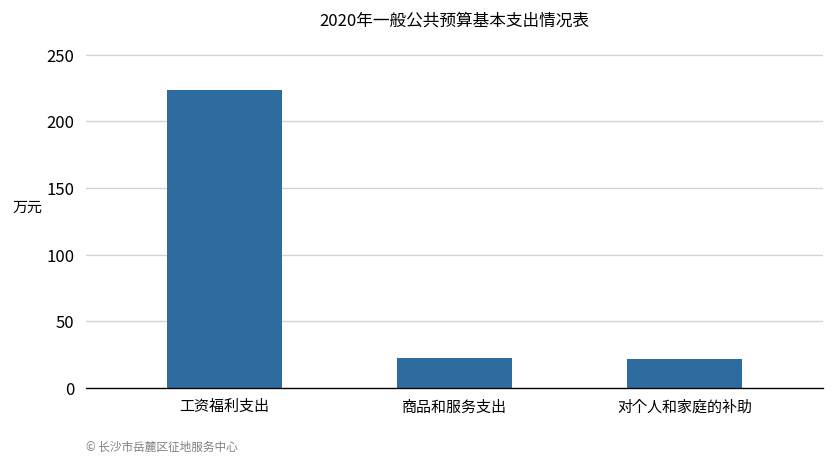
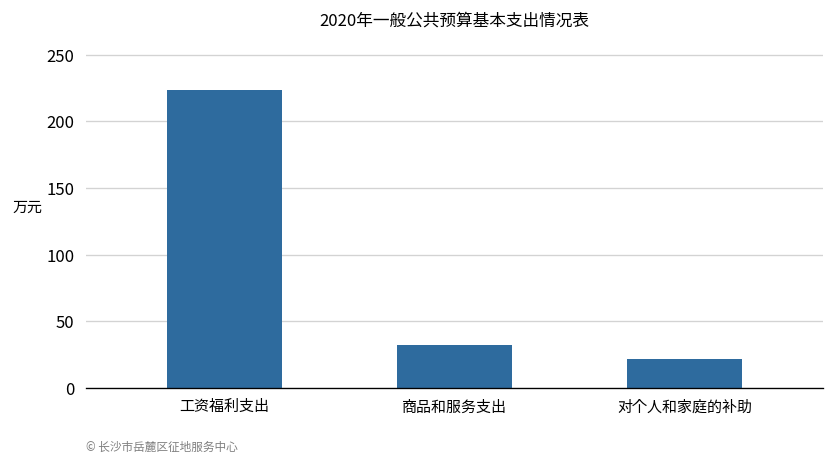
  {
    "工资福利支出": 223,
-   "商品和服务支出": 22,
+   "商品和服务支出": 32,
    "对个人和家庭的补助": 22
  }
